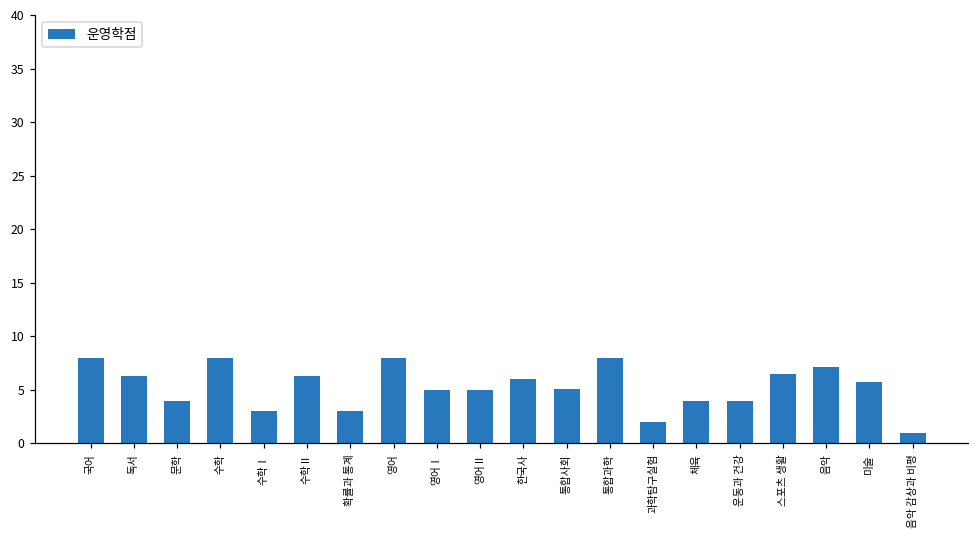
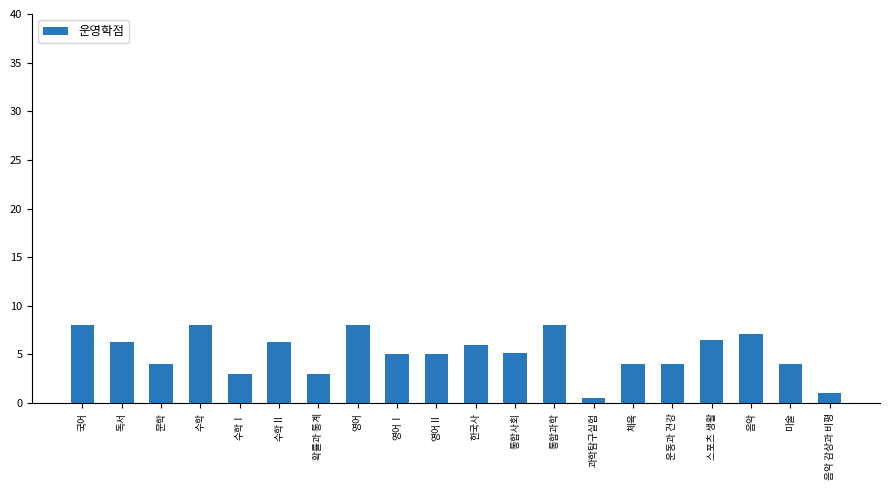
  {
    "국어": 8,
    "독서": 6,
    "문학": 4,
    "수학": 8,
    "수학Ⅰ": 3,
    "수학Ⅱ": 6,
    "확률과 통계": 3,
    "영어": 8,
    "영어Ⅰ": 5,
    "영어Ⅱ": 5,
    "한국사": 6,
    "통합사회": 5,
    "통합과학": 8,
-   "과학탐구실험": 2,
+   "과학탐구실험": 1,
    "체육": 4,
    "운동과 건강": 4,
    "스포츠 생활": 7,
    "음악": 7,
-   "미술": 6,
+   "미술": 4,
    "음악 감상과 비평": 1
  }
